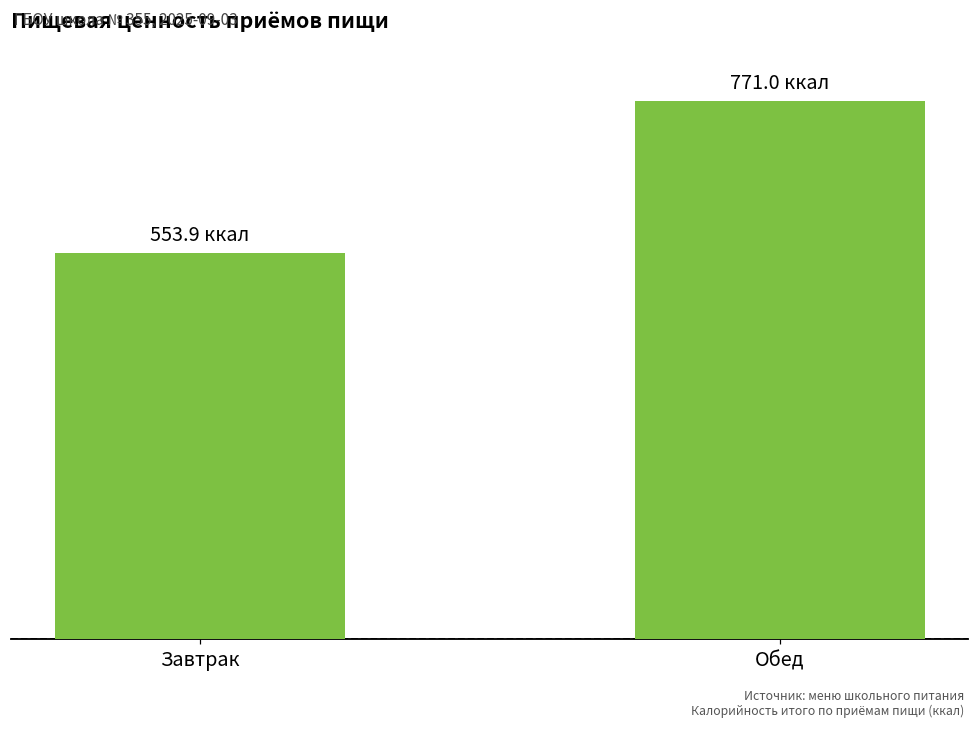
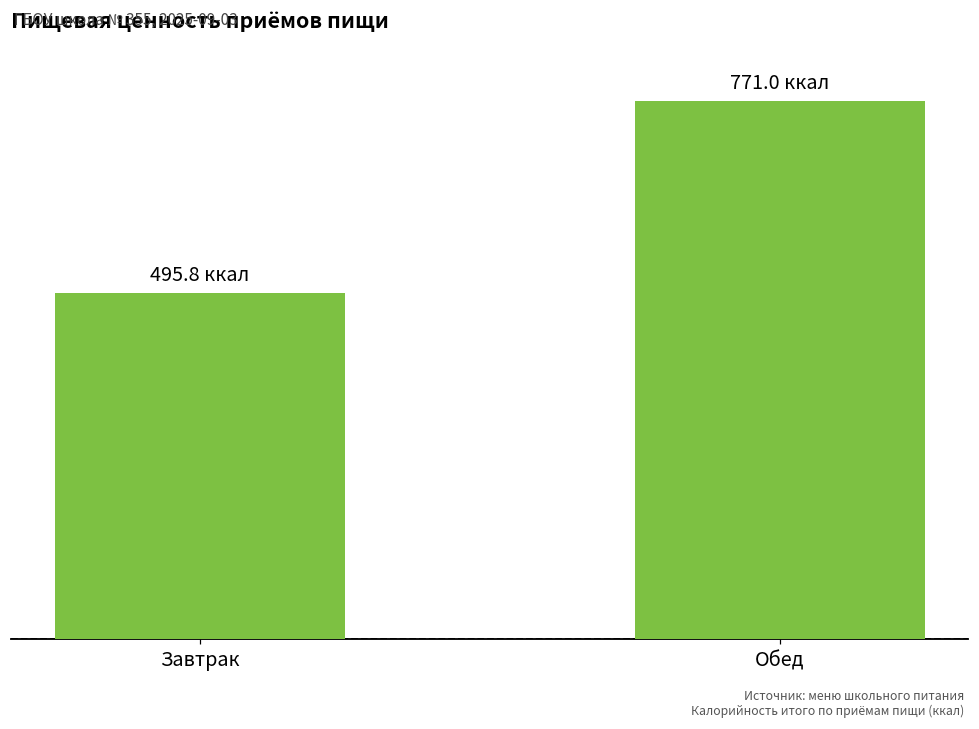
  {
-   "Завтрак": 553.9,
+   "Завтрак": 495.8,
    "Обед": 771.0
  }
